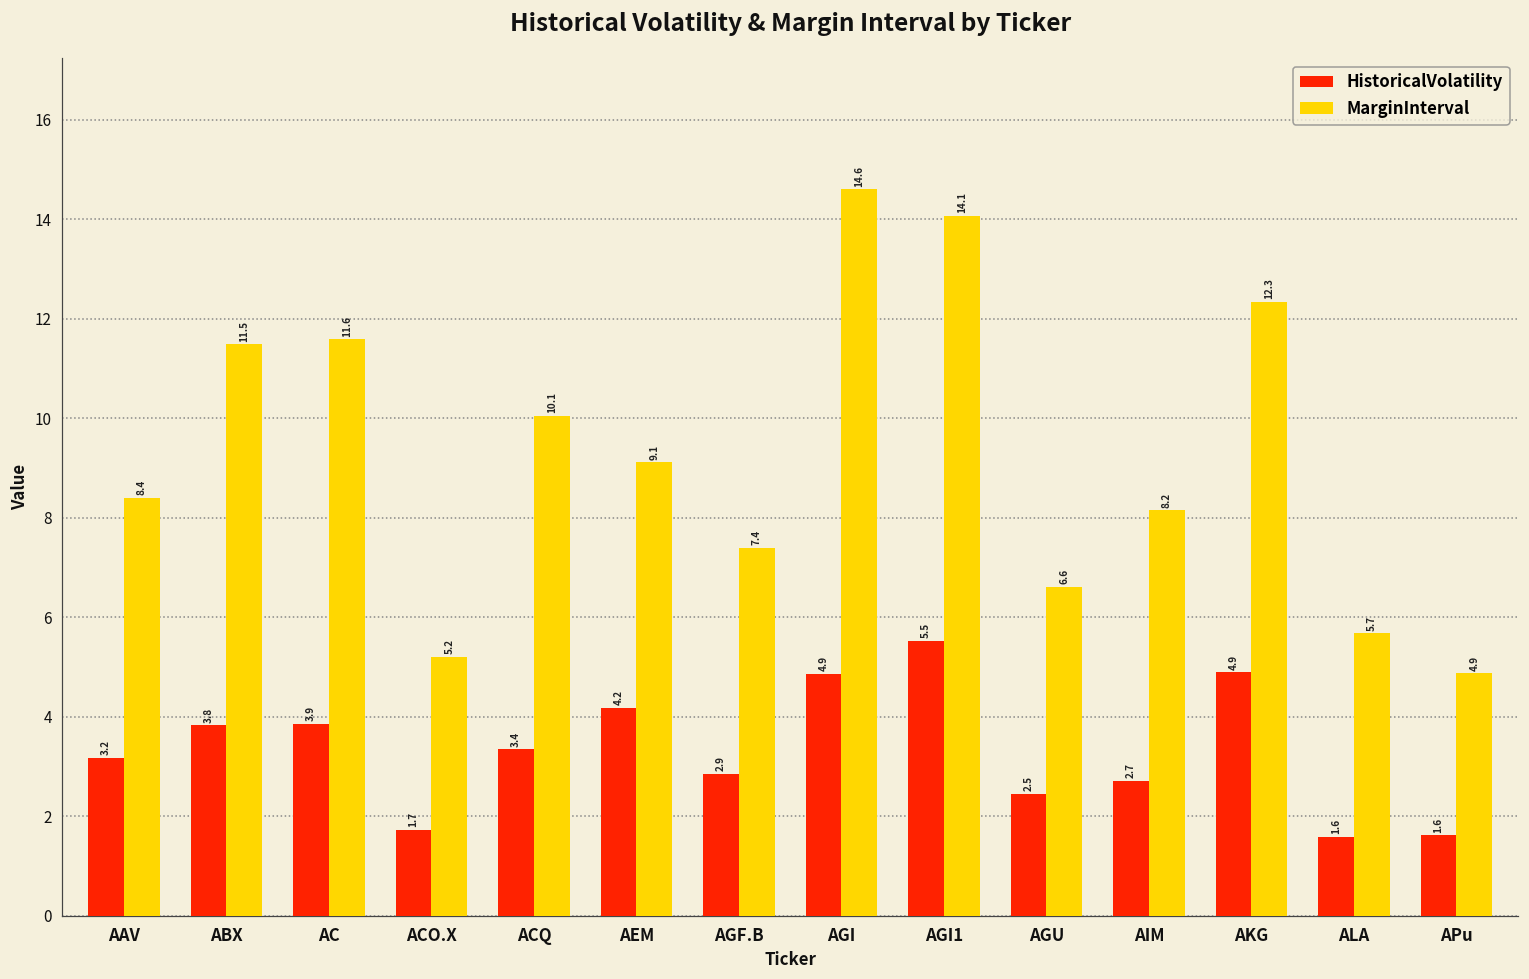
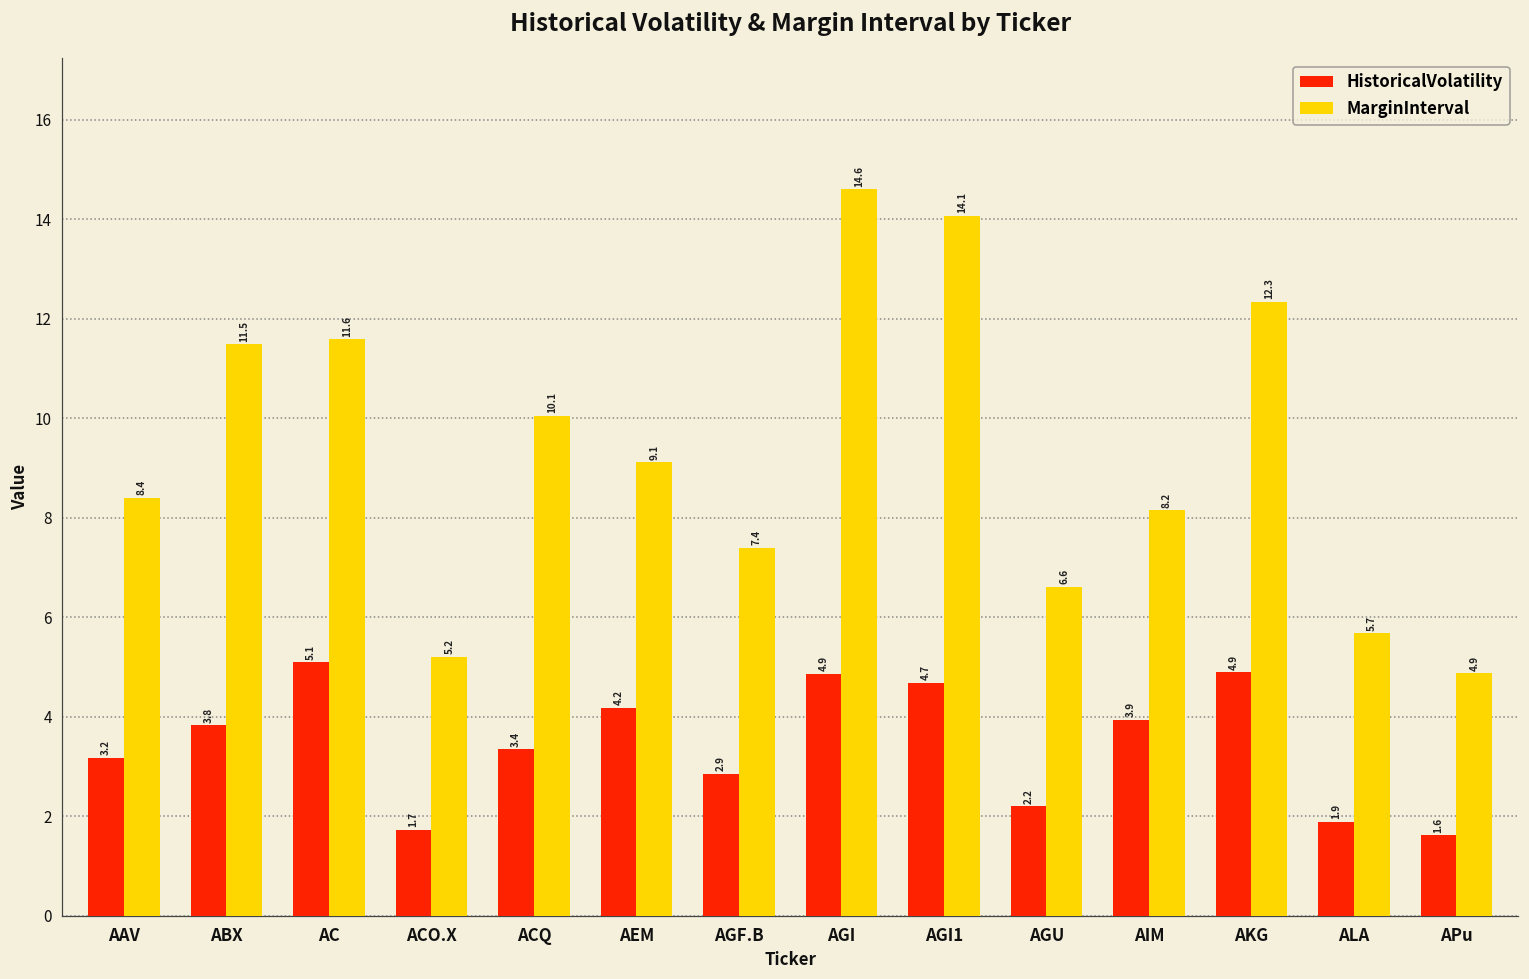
  {
    "HistoricalVolatility": {
      "AAV": 3.2,
      "ABX": 3.8,
-     "AC": 3.9,
+     "AC": 5.1,
      "ACO.X": 1.7,
      "ACQ": 3.4,
      "AEM": 4.2,
      "AGF.B": 2.9,
      "AGI": 4.9,
-     "AGI1": 5.5,
-     "AGU": 2.5,
-     "AIM": 2.7,
+     "AGI1": 4.7,
+     "AGU": 2.2,
+     "AIM": 3.9,
      "AKG": 4.9,
-     "ALA": 1.6,
+     "ALA": 1.9,
      "APu": 1.6
    },
    "MarginInterval": {
      "AAV": 8.4,
      "ABX": 11.5,
      "AC": 11.6,
      "ACO.X": 5.2,
      "ACQ": 10.1,
      "AEM": 9.1,
      "AGF.B": 7.4,
      "AGI": 14.6,
      "AGI1": 14.1,
      "AGU": 6.6,
      "AIM": 8.2,
      "AKG": 12.3,
      "ALA": 5.7,
      "APu": 4.9
    }
  }
